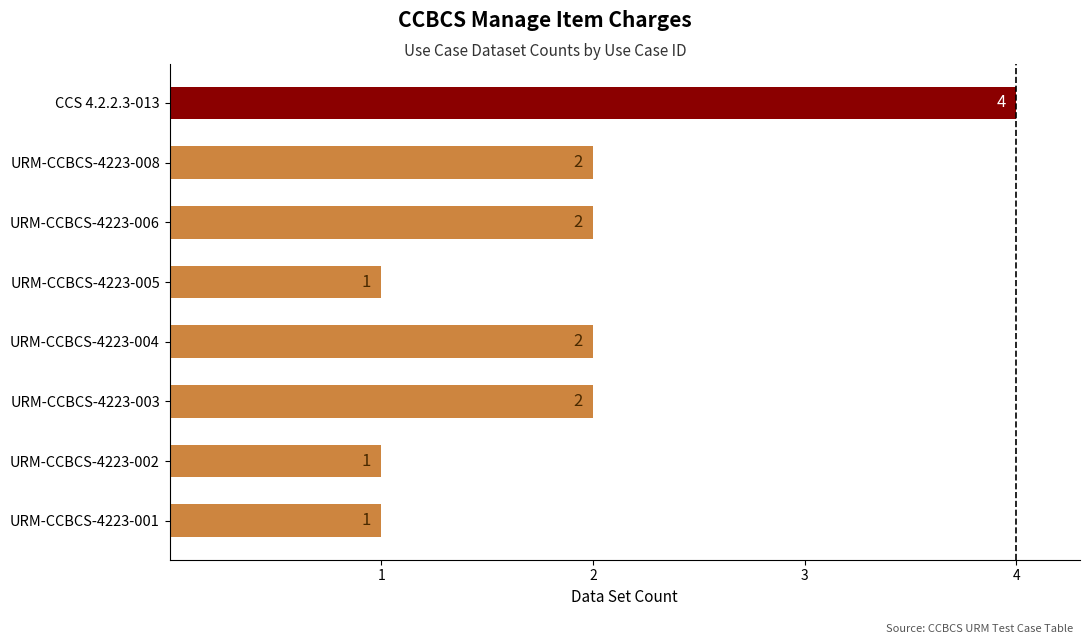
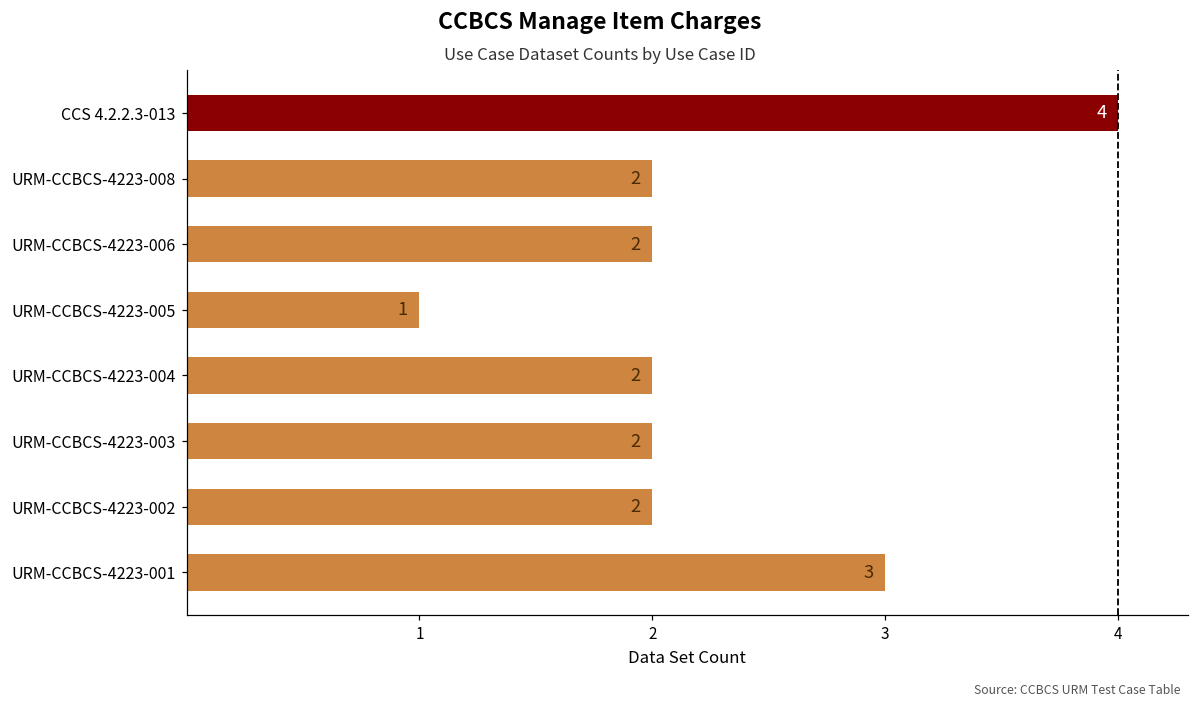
  {
    "CCS 4.2.2.3-013": 4,
    "URM-CCBCS-4223-008": 2,
    "URM-CCBCS-4223-006": 2,
    "URM-CCBCS-4223-005": 1,
    "URM-CCBCS-4223-004": 2,
    "URM-CCBCS-4223-003": 2,
-   "URM-CCBCS-4223-002": 1,
-   "URM-CCBCS-4223-001": 1
+   "URM-CCBCS-4223-002": 2,
+   "URM-CCBCS-4223-001": 3
  }
